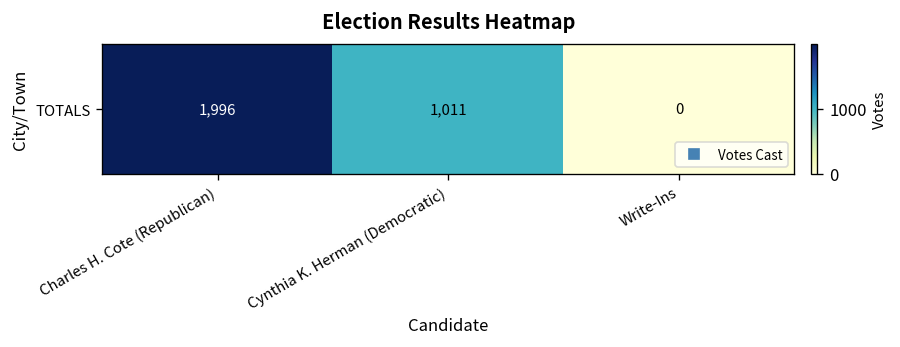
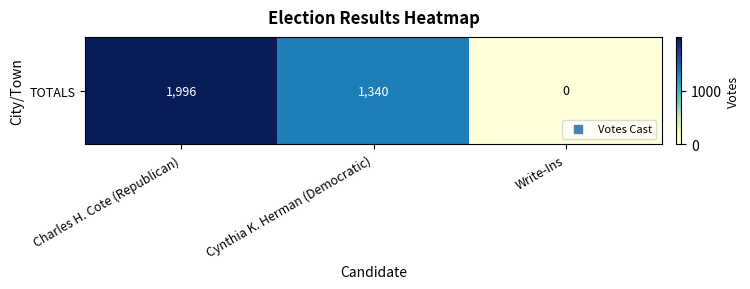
  {
    "TOTALS": {
      "Charles H. Cote (Republican)": "1,996",
-     "Cynthia K. Herman (Democratic)": "1,011",
+     "Cynthia K. Herman (Democratic)": "1,340",
      "Write-Ins": "0"
    }
  }
